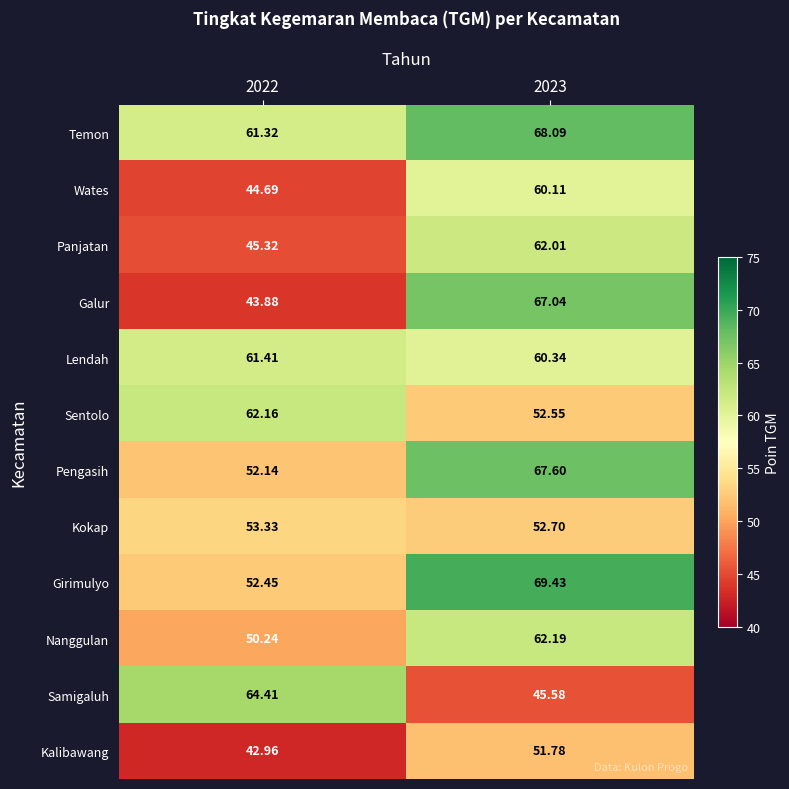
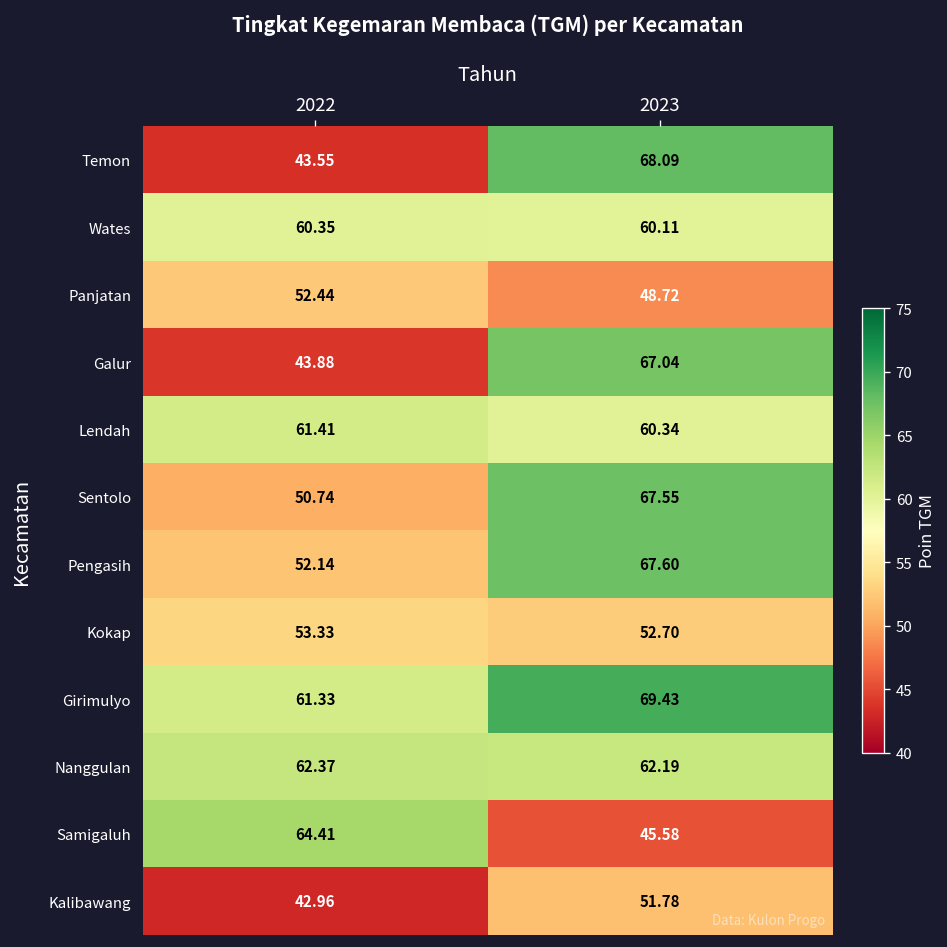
  {
    "Temon": {
-     "2022": 61.32,
+     "2022": 43.55,
      "2023": 68.09
    },
    "Wates": {
-     "2022": 44.69,
+     "2022": 60.35,
      "2023": 60.11
    },
    "Panjatan": {
-     "2022": 45.32,
-     "2023": 62.01
+     "2022": 52.44,
+     "2023": 48.72
    },
    "Galur": {
      "2022": 43.88,
      "2023": 67.04
    },
    "Lendah": {
      "2022": 61.41,
      "2023": 60.34
    },
    "Sentolo": {
-     "2022": 62.16,
-     "2023": 52.55
+     "2022": 50.74,
+     "2023": 67.55
    },
    "Pengasih": {
      "2022": 52.14,
      "2023": 67.60
    },
    "Kokap": {
      "2022": 53.33,
      "2023": 52.70
    },
    "Girimulyo": {
-     "2022": 52.45,
+     "2022": 61.33,
      "2023": 69.43
    },
    "Nanggulan": {
-     "2022": 50.24,
+     "2022": 62.37,
      "2023": 62.19
    },
    "Samigaluh": {
      "2022": 64.41,
      "2023": 45.58
    },
    "Kalibawang": {
      "2022": 42.96
    }
  }
